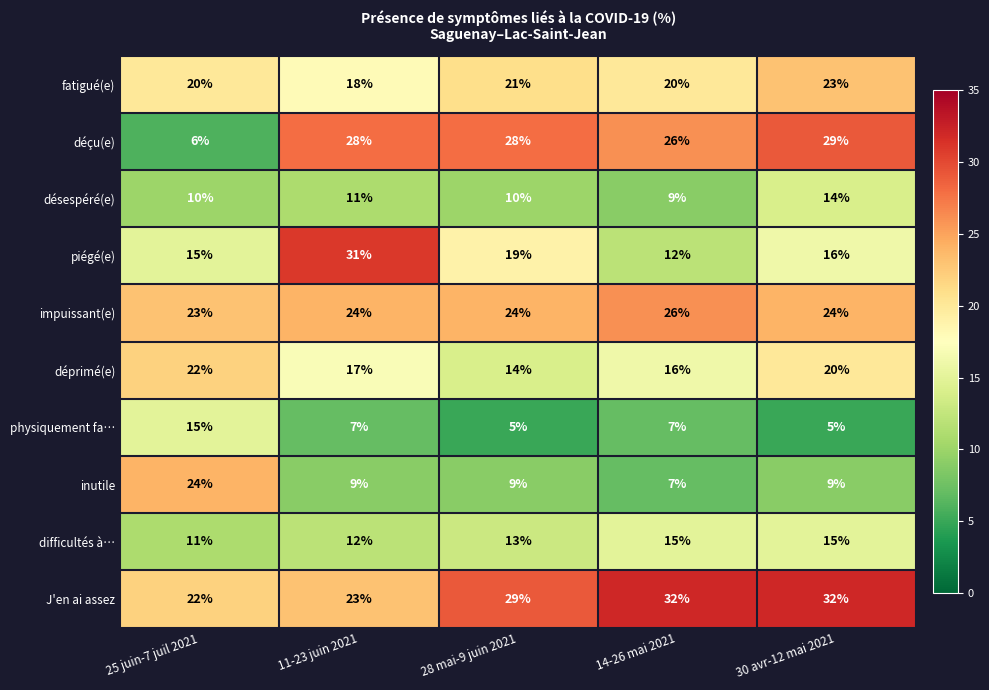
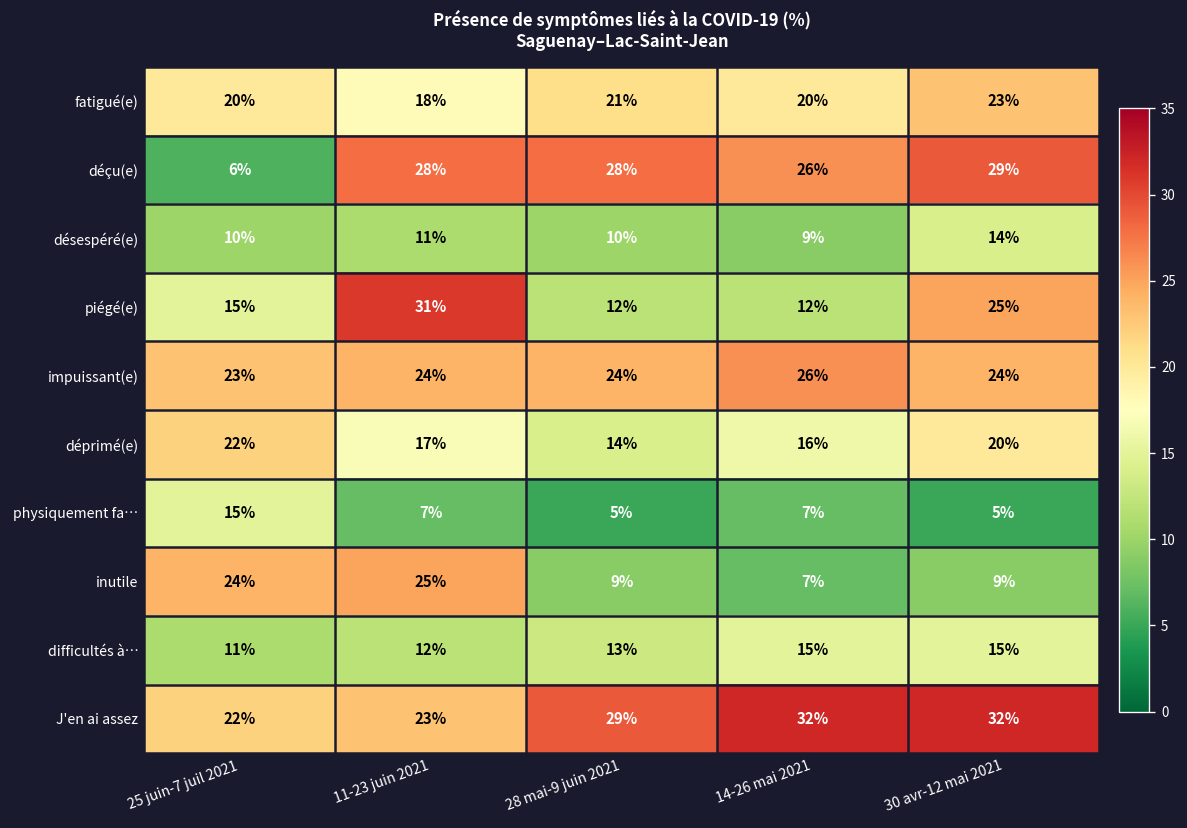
  {
    "fatigué(e)": {
      "25 juin-7 juil 2021": "20%",
      "11-23 juin 2021": "18%",
      "28 mai-9 juin 2021": "21%",
      "14-26 mai 2021": "20%",
      "30 avr-12 mai 2021": "23%"
    },
    "déçu(e)": {
      "25 juin-7 juil 2021": "6%",
      "11-23 juin 2021": "28%",
      "28 mai-9 juin 2021": "28%",
      "14-26 mai 2021": "26%",
      "30 avr-12 mai 2021": "29%"
    },
    "désespéré(e)": {
      "25 juin-7 juil 2021": "10%",
      "11-23 juin 2021": "11%",
      "28 mai-9 juin 2021": "10%",
      "14-26 mai 2021": "9%",
      "30 avr-12 mai 2021": "14%"
    },
    "piégé(e)": {
      "25 juin-7 juil 2021": "15%",
      "11-23 juin 2021": "31%",
-     "28 mai-9 juin 2021": "19%",
+     "28 mai-9 juin 2021": "12%",
      "14-26 mai 2021": "12%",
-     "30 avr-12 mai 2021": "16%"
+     "30 avr-12 mai 2021": "25%"
    },
    "impuissant(e)": {
      "25 juin-7 juil 2021": "23%",
      "11-23 juin 2021": "24%",
      "28 mai-9 juin 2021": "24%",
      "14-26 mai 2021": "26%",
      "30 avr-12 mai 2021": "24%"
    },
    "déprimé(e)": {
      "25 juin-7 juil 2021": "22%",
      "11-23 juin 2021": "17%",
      "28 mai-9 juin 2021": "14%",
      "14-26 mai 2021": "16%",
      "30 avr-12 mai 2021": "20%"
    },
    "physiquement fa…": {
      "25 juin-7 juil 2021": "15%",
      "11-23 juin 2021": "7%",
      "28 mai-9 juin 2021": "5%",
      "14-26 mai 2021": "7%",
      "30 avr-12 mai 2021": "5%"
    },
    "inutile": {
      "25 juin-7 juil 2021": "24%",
-     "11-23 juin 2021": "9%",
+     "11-23 juin 2021": "25%",
      "28 mai-9 juin 2021": "9%",
      "14-26 mai 2021": "7%",
      "30 avr-12 mai 2021": "9%"
    },
    "difficultés à…": {
      "25 juin-7 juil 2021": "11%",
      "11-23 juin 2021": "12%",
      "28 mai-9 juin 2021": "13%",
      "14-26 mai 2021": "15%",
      "30 avr-12 mai 2021": "15%"
    },
    "J'en ai assez": {
      "25 juin-7 juil 2021": "22%",
      "11-23 juin 2021": "23%",
      "28 mai-9 juin 2021": "29%",
      "14-26 mai 2021": "32%",
      "30 avr-12 mai 2021": "32%"
    }
  }
